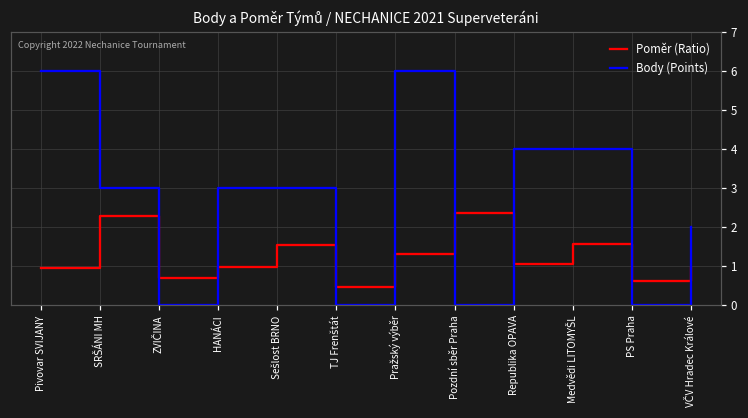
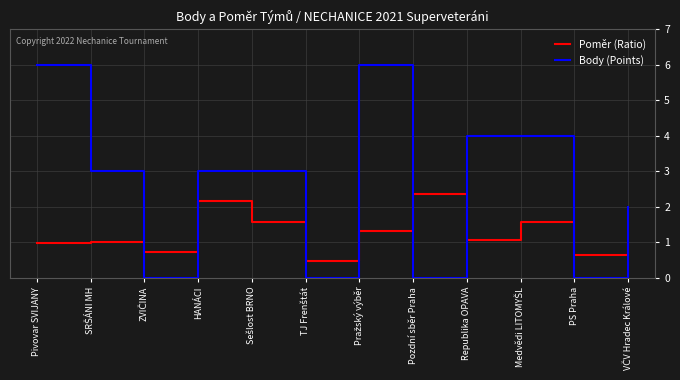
  {
    "Poměr (Ratio)": {
      "Pivovar SVIJANY": 1.0,
-     "SRŠÁNI MH": 2.3,
+     "SRŠÁNI MH": 1.0,
      "ZVIČINA": 0.7,
-     "HANÁCI": 1.0,
+     "HANÁCI": 2.2,
      "Sešlost BRNO": 1.6,
      "TJ Frenštát": 0.5,
      "Pražský výběr": 1.3,
      "Pozdní sběr Praha": 2.4,
      "Republika OPAVA": 1.1,
      "Medvědi LITOMYŠL": 1.6,
      "PS Praha": 0.6,
      "VČV Hradec Králové": 1.0
    },
    "Body (Points)": {
      "SRŠÁNI MH": 3.0,
      "ZVIČINA": 0.0,
      "HANÁCI": 3.0,
      "Sešlost BRNO": 3.0,
      "TJ Frenštát": 0.0,
      "Pražský výběr": 6.0,
      "Pozdní sběr Praha": 0.0,
      "Republika OPAVA": 4.0,
      "Medvědi LITOMYŠL": 4.0,
      "PS Praha": 0.0,
      "VČV Hradec Králové": 2.0
    }
  }
